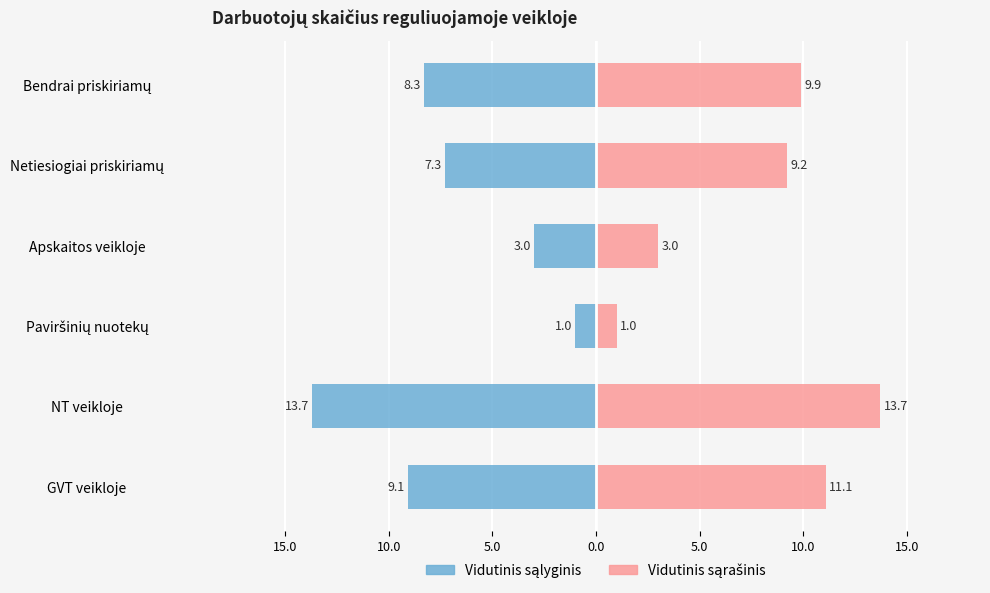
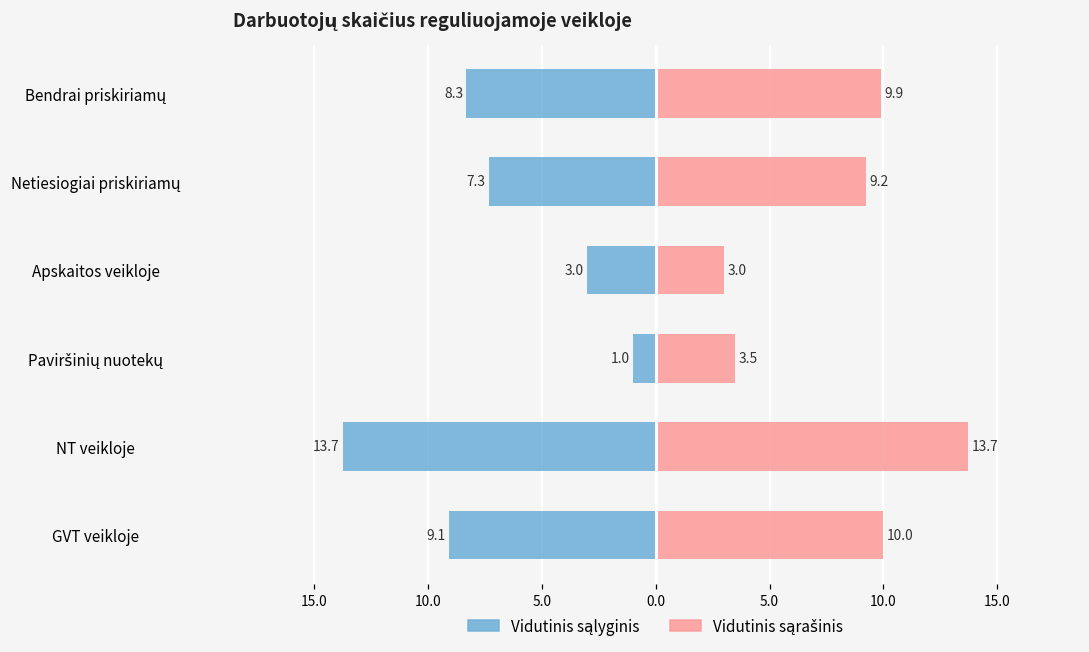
  {
    "Vidutinis sąrašinis": {
      "Bendrai priskiriamų": 9.9,
      "Netiesiogiai priskiriamų": 9.2,
      "Apskaitos veikloje": 3.0,
-     "Paviršinių nuotekų": 1.0,
+     "Paviršinių nuotekų": 3.5,
      "NT veikloje": 13.7,
-     "GVT veikloje": 11.1
+     "GVT veikloje": 10.0
    }
  }
